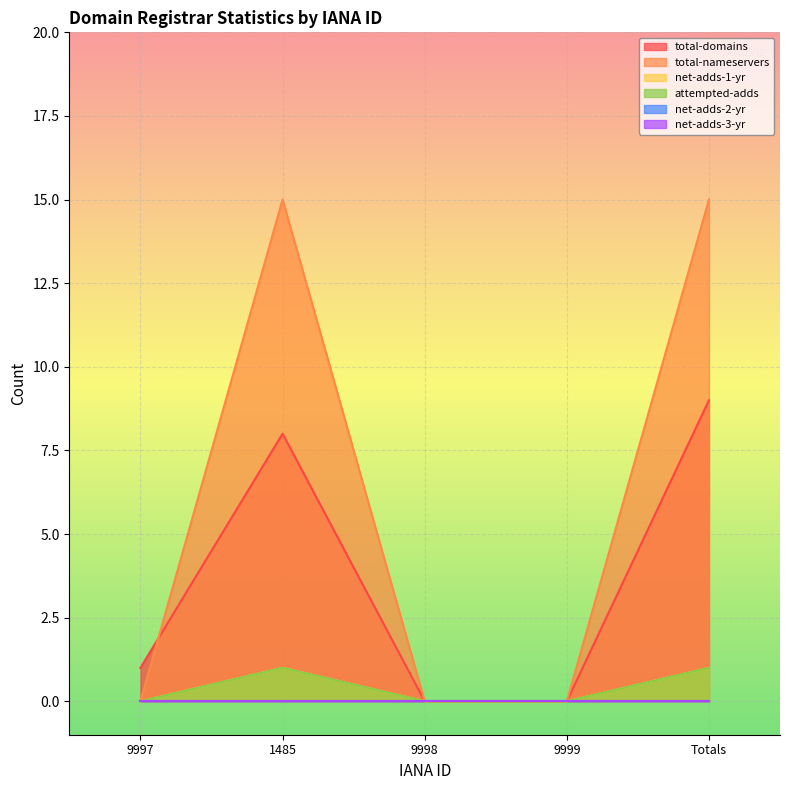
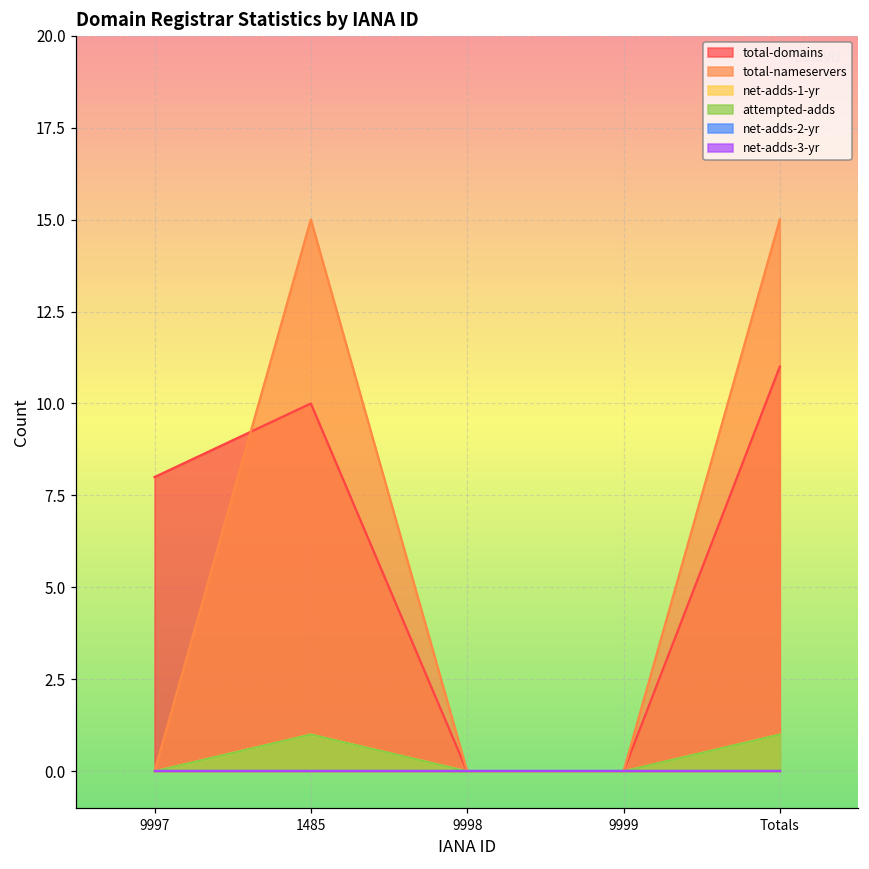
  {
    "total-domains": {
-     "9997": 1,
-     "1485": 8,
-     "Totals": 9
+     "9997": 8,
+     "1485": 10,
+     "Totals": 11
    },
    "total-nameservers": {
      "1485": 15,
      "Totals": 15
    },
    "attempted-adds": {
      "1485": 1,
      "Totals": 1
    },
    "net-adds-3-yr": {
      "1485": 0,
      "Totals": 0
    }
  }
